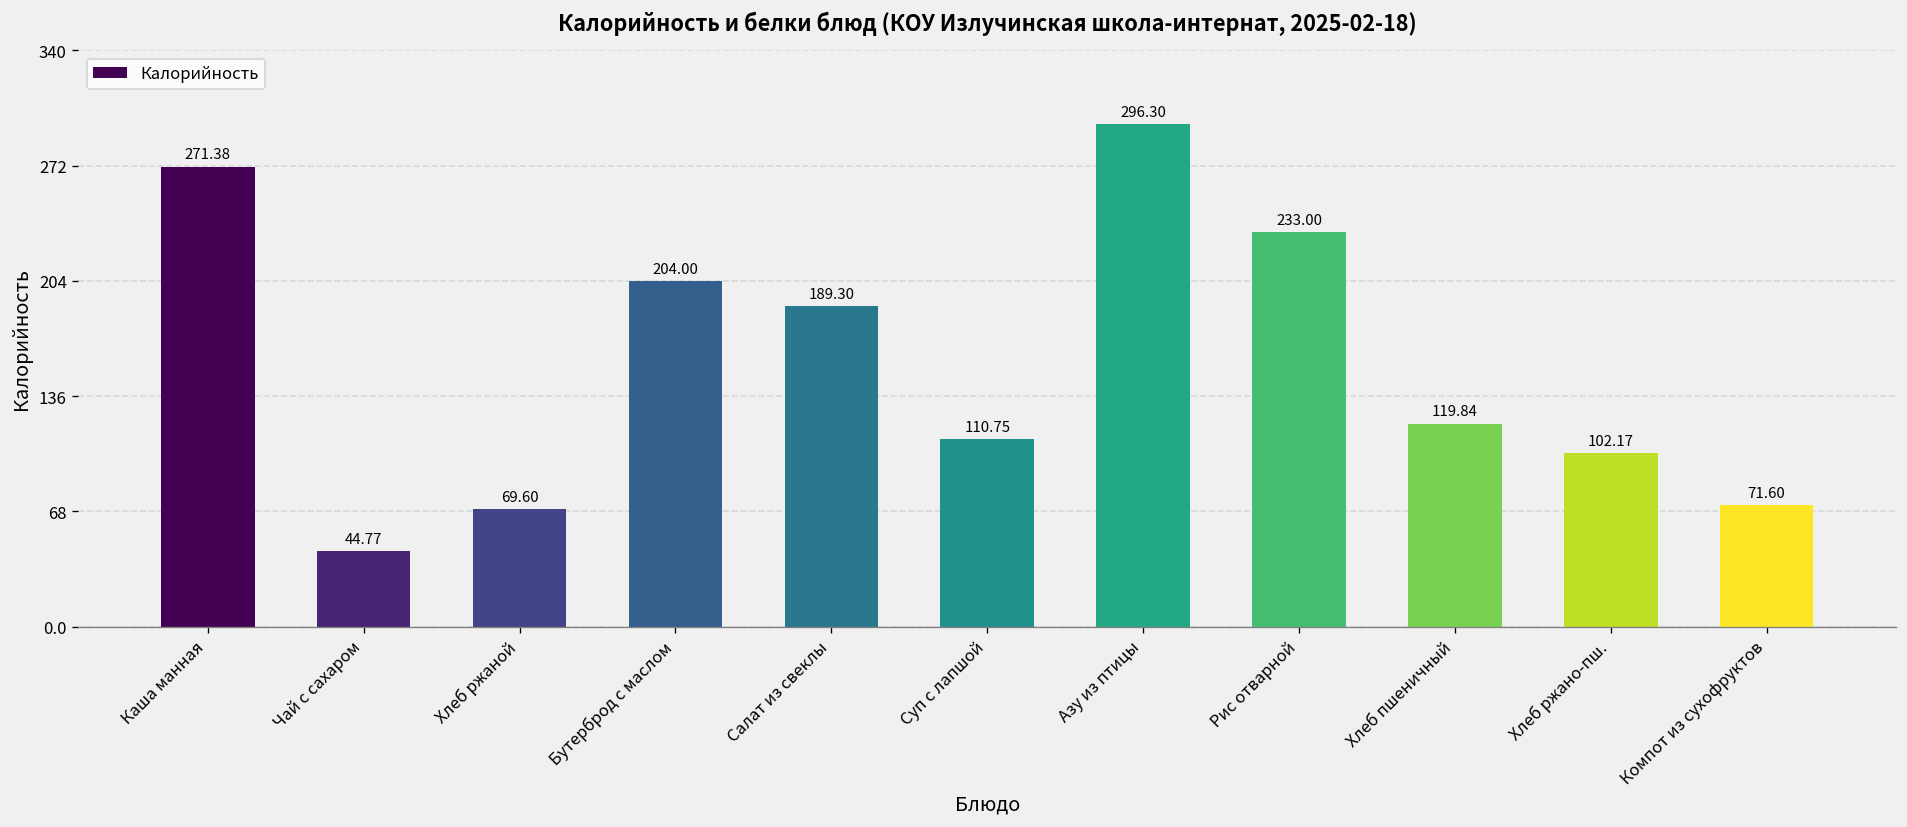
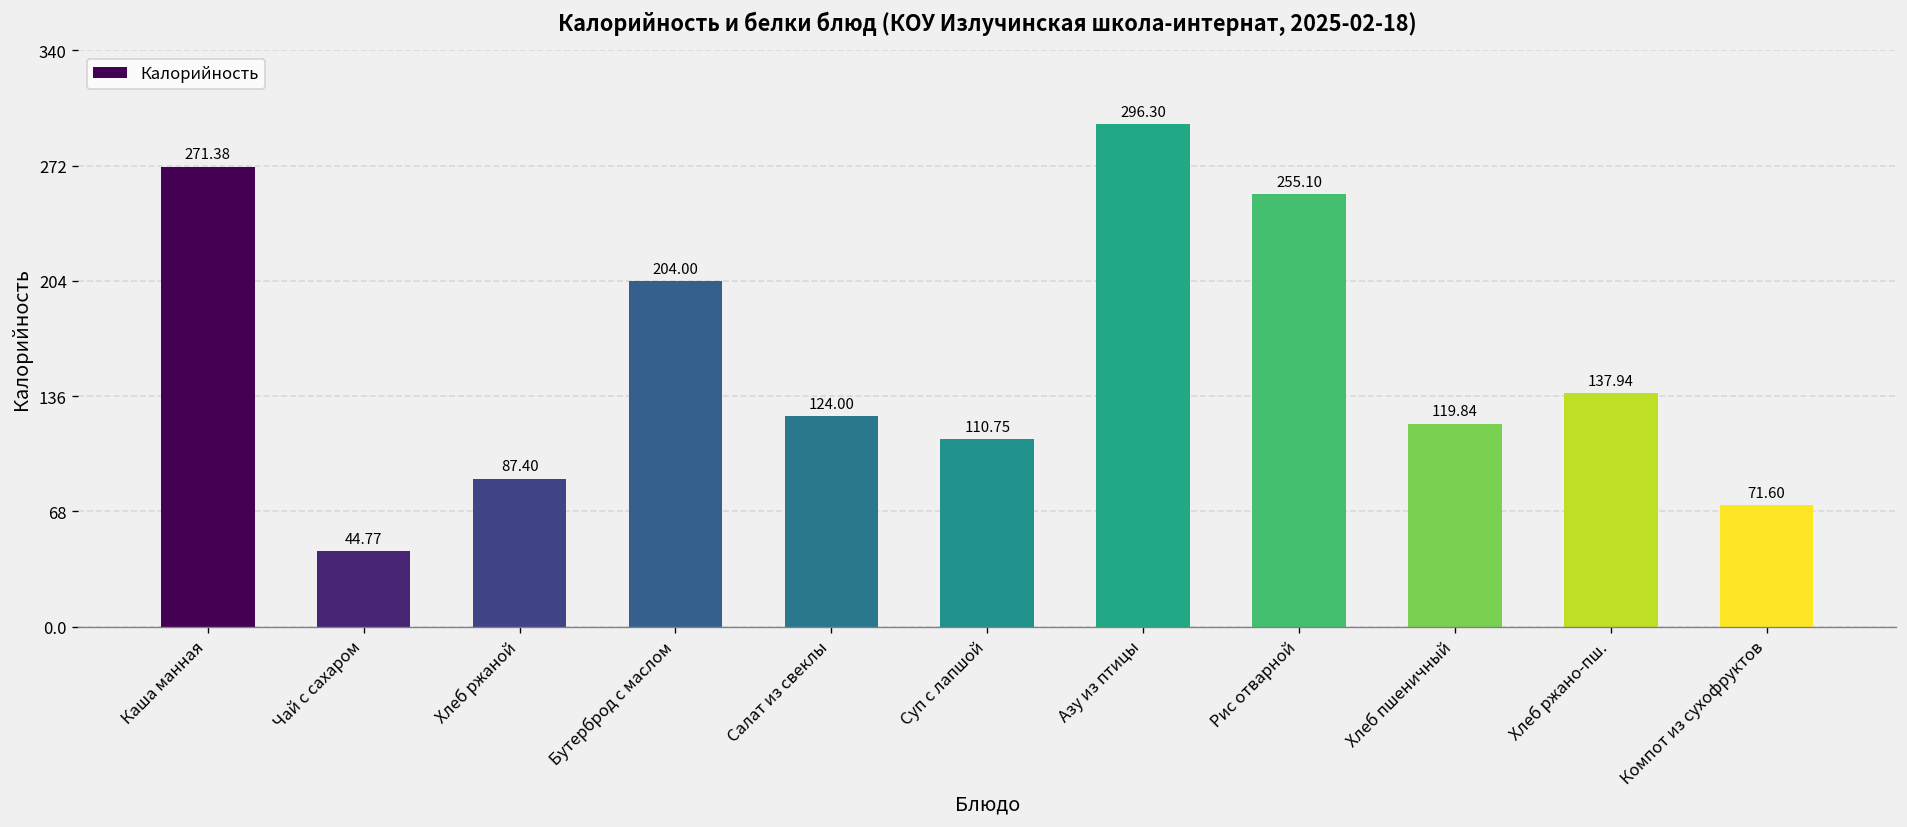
  {
    "Каша манная": 271.38,
    "Чай с сахаром": 44.77,
-   "Хлеб ржаной": 69.60,
+   "Хлеб ржаной": 87.40,
    "Бутерброд с маслом": 204.00,
-   "Салат из свеклы": 189.30,
+   "Салат из свеклы": 124.00,
    "Суп с лапшой": 110.75,
    "Азу из птицы": 296.30,
-   "Рис отварной": 233.00,
+   "Рис отварной": 255.10,
    "Хлеб пшеничный": 119.84,
-   "Хлеб ржано-пш.": 102.17,
+   "Хлеб ржано-пш.": 137.94,
    "Компот из сухофруктов": 71.60
  }
